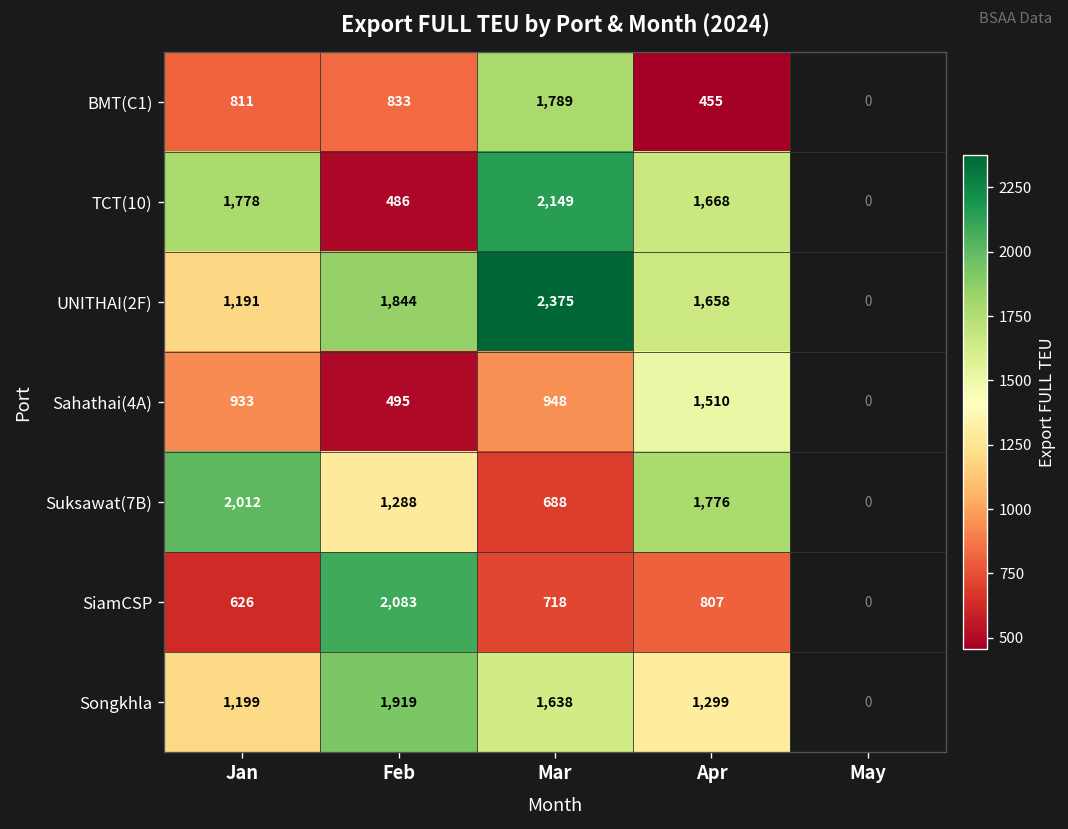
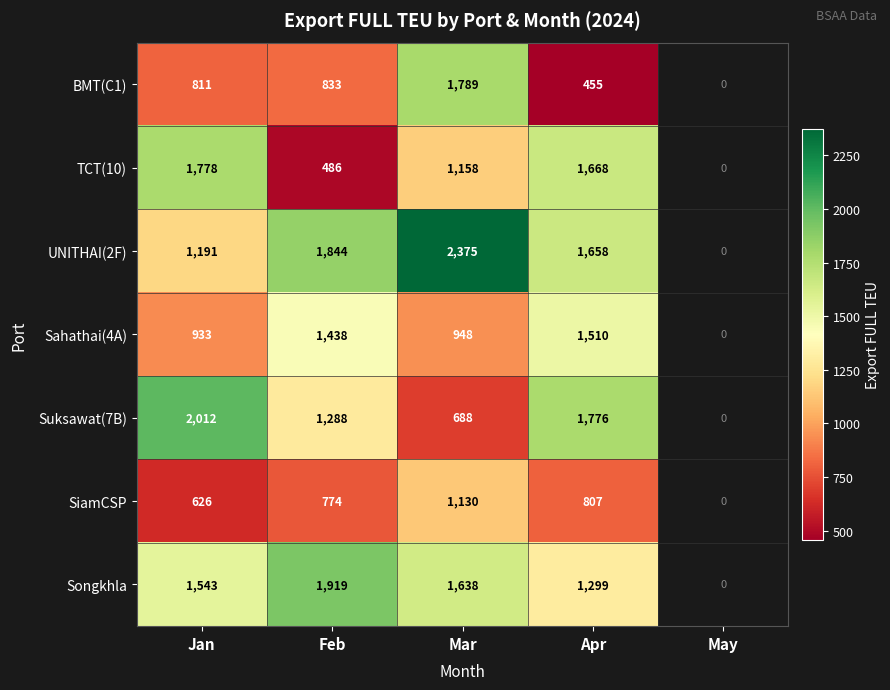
  {
    "BMT(C1)": {
      "Jan": "811",
      "Feb": "833",
      "Mar": "1,789",
      "Apr": "455"
    },
    "TCT(10)": {
      "Jan": "1,778",
      "Feb": "486",
-     "Mar": "2,149",
+     "Mar": "1,158",
      "Apr": "1,668"
    },
    "UNITHAI(2F)": {
      "Jan": "1,191",
      "Feb": "1,844",
      "Mar": "2,375",
      "Apr": "1,658"
    },
    "Sahathai(4A)": {
      "Jan": "933",
-     "Feb": "495",
+     "Feb": "1,438",
      "Mar": "948",
      "Apr": "1,510"
    },
    "Suksawat(7B)": {
      "Jan": "2,012",
      "Feb": "1,288",
      "Mar": "688",
      "Apr": "1,776"
    },
    "SiamCSP": {
      "Jan": "626",
-     "Feb": "2,083",
-     "Mar": "718",
+     "Feb": "774",
+     "Mar": "1,130",
      "Apr": "807"
    },
    "Songkhla": {
-     "Jan": "1,199",
+     "Jan": "1,543",
      "Feb": "1,919",
      "Mar": "1,638",
      "Apr": "1,299"
    }
  }
